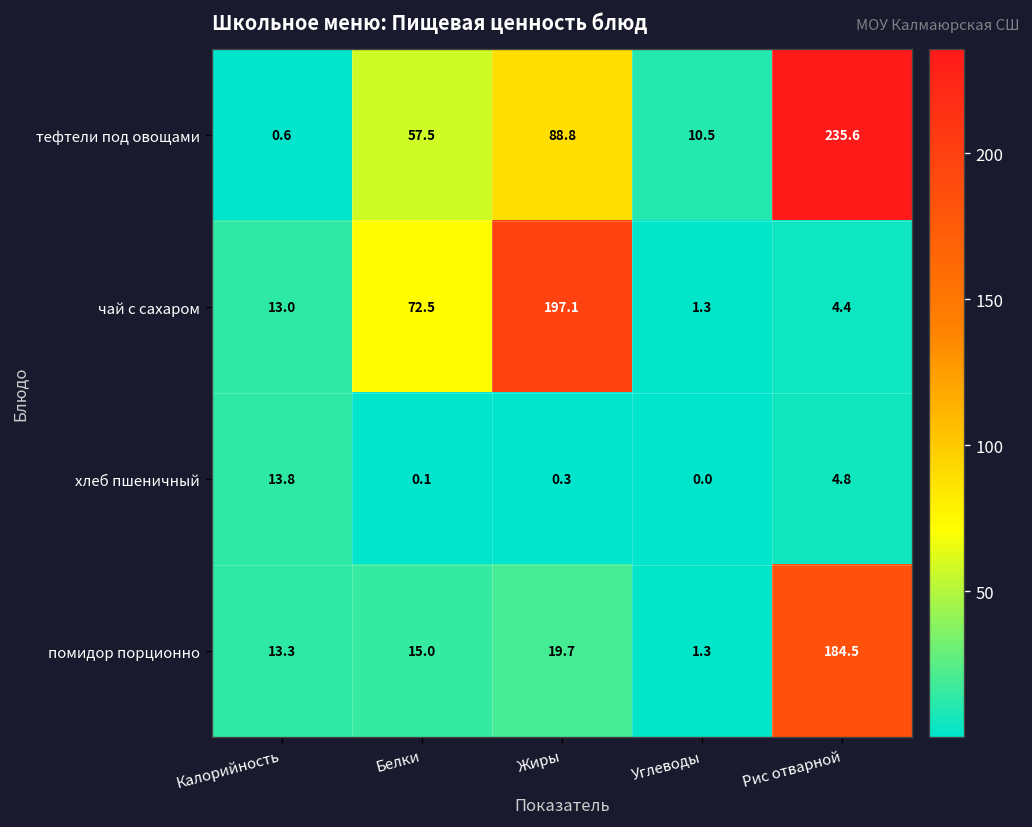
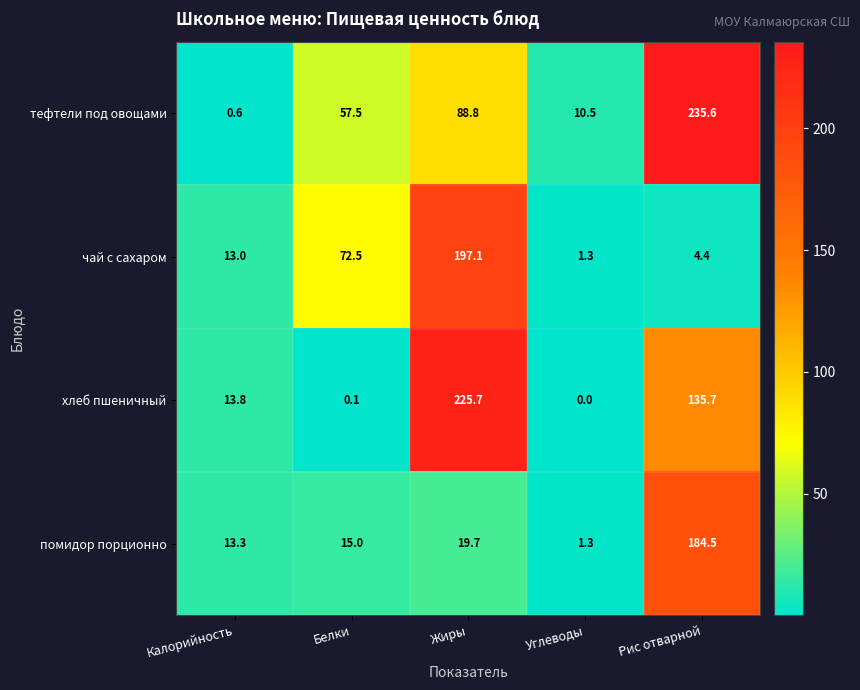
  {
    "тефтели под овощами": {
      "Калорийность": 0.6,
      "Белки": 57.5,
      "Жиры": 88.8,
      "Углеводы": 10.5,
      "Рис отварной": 235.6
    },
    "чай с сахаром": {
      "Калорийность": 13.0,
      "Белки": 72.5,
      "Жиры": 197.1,
      "Углеводы": 1.3,
      "Рис отварной": 4.4
    },
    "хлеб пшеничный": {
      "Калорийность": 13.8,
      "Белки": 0.1,
-     "Жиры": 0.3,
+     "Жиры": 225.7,
      "Углеводы": 0.0,
-     "Рис отварной": 4.8
+     "Рис отварной": 135.7
    },
    "помидор порционно": {
      "Калорийность": 13.3,
      "Белки": 15.0,
      "Жиры": 19.7,
      "Углеводы": 1.3,
      "Рис отварной": 184.5
    }
  }
